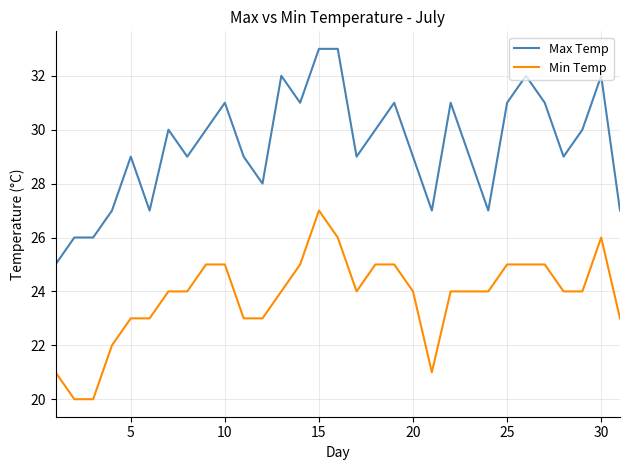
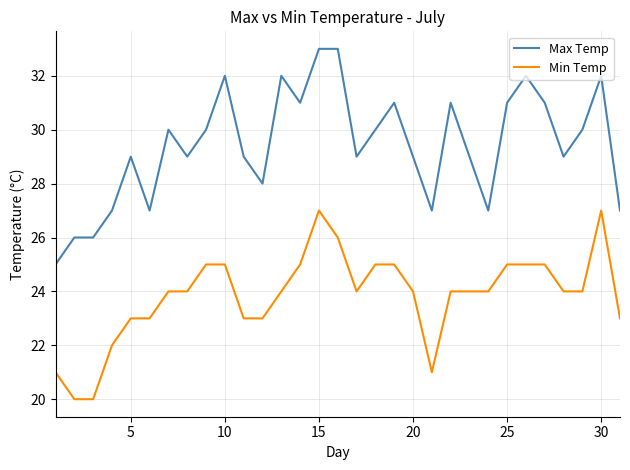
  {
    "Max Temp": {
      "5": 29,
-     "10": 31,
+     "10": 32,
      "15": 33,
      "20": 29,
      "25": 31
    },
    "Min Temp": {
      "5": 23,
      "10": 25,
      "15": 27,
      "20": 24,
      "25": 25,
-     "30": 26
+     "30": 27
    }
  }
